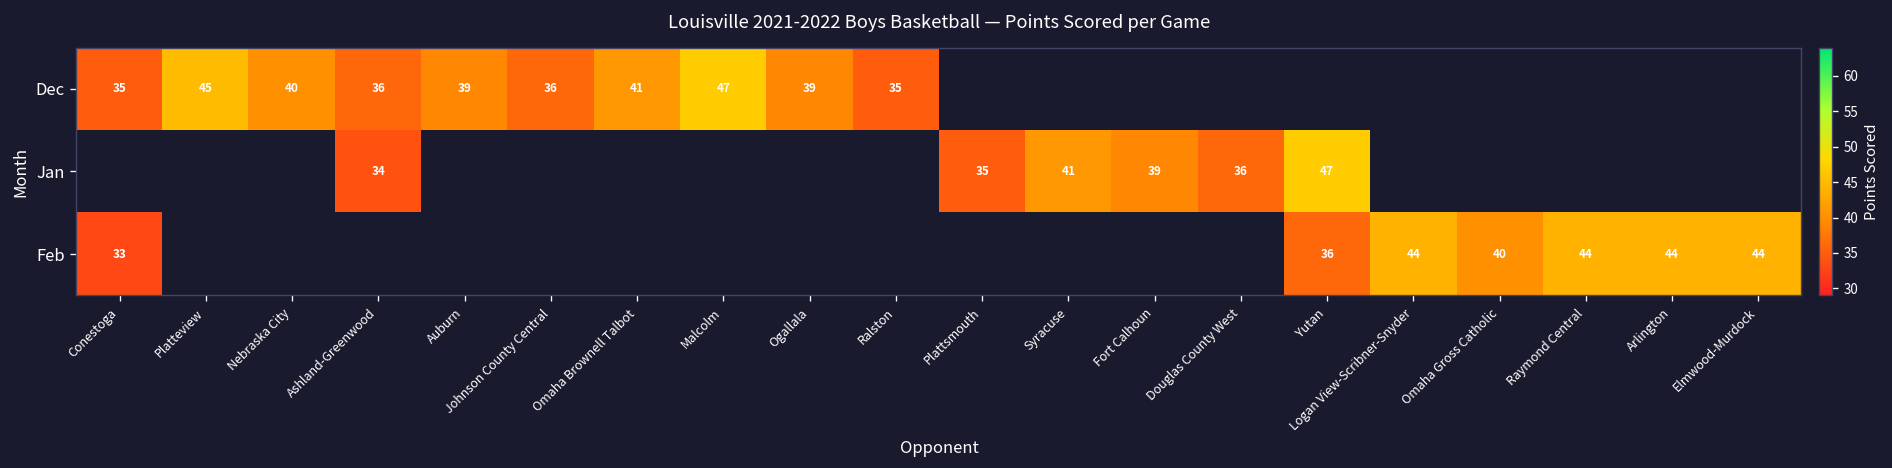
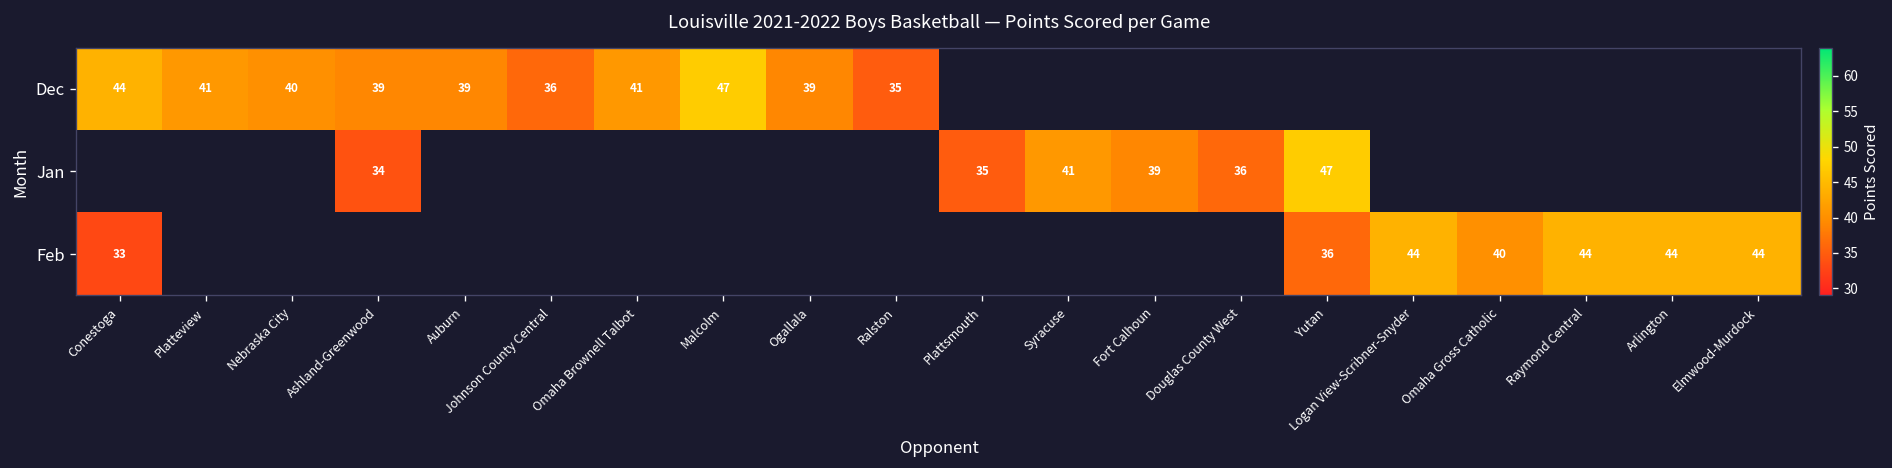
  {
    "Dec": {
-     "Conestoga": 35,
-     "Platteview": 45,
+     "Conestoga": 44,
+     "Platteview": 41,
      "Nebraska City": 40,
-     "Ashland-Greenwood": 36,
+     "Ashland-Greenwood": 39,
      "Auburn": 39,
      "Johnson County Central": 36,
      "Omaha Brownell Talbot": 41,
      "Malcolm": 47,
      "Ogallala": 39,
      "Ralston": 35
    },
    "Jan": {
      "Ashland-Greenwood": 34,
      "Plattsmouth": 35,
      "Syracuse": 41,
      "Fort Calhoun": 39,
      "Douglas County West": 36,
      "Yutan": 47
    },
    "Feb": {
      "Conestoga": 33,
      "Yutan": 36,
      "Logan View-Scribner-Snyder": 44,
      "Omaha Gross Catholic": 40,
      "Raymond Central": 44,
      "Arlington": 44,
      "Elmwood-Murdock": 44
    }
  }
